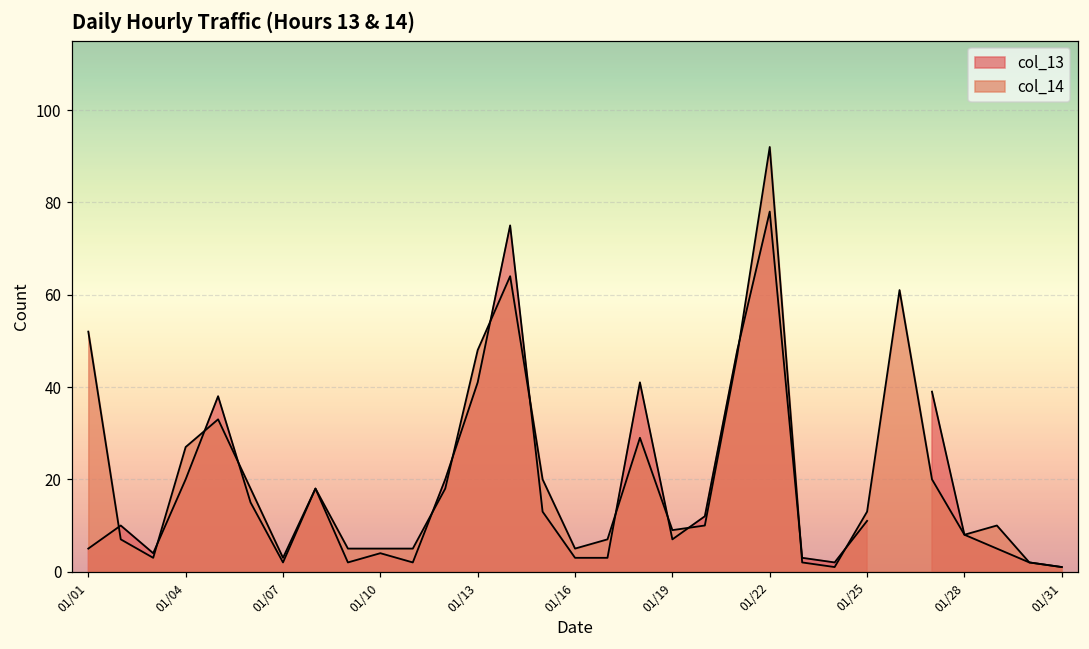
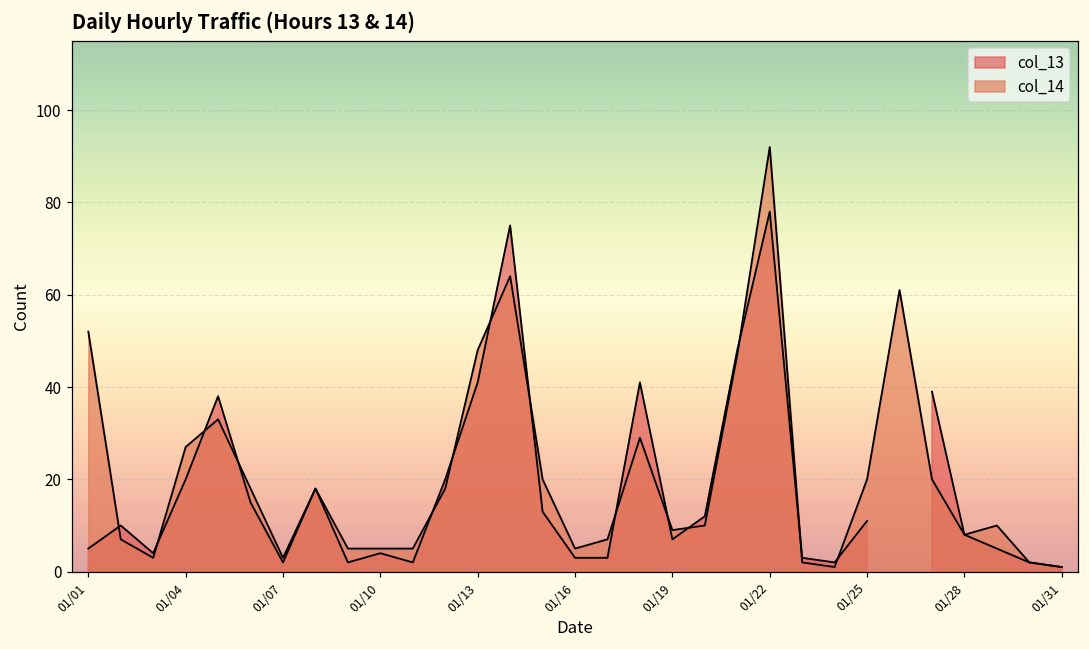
  {
    "col_14": {
      "01/01": 52,
      "01/04": 27,
      "01/07": 3,
      "01/10": 5,
      "01/13": 48,
      "01/16": 5,
      "01/19": 9,
      "01/22": 92,
-     "01/25": 13
+     "01/25": 20
    }
  }
